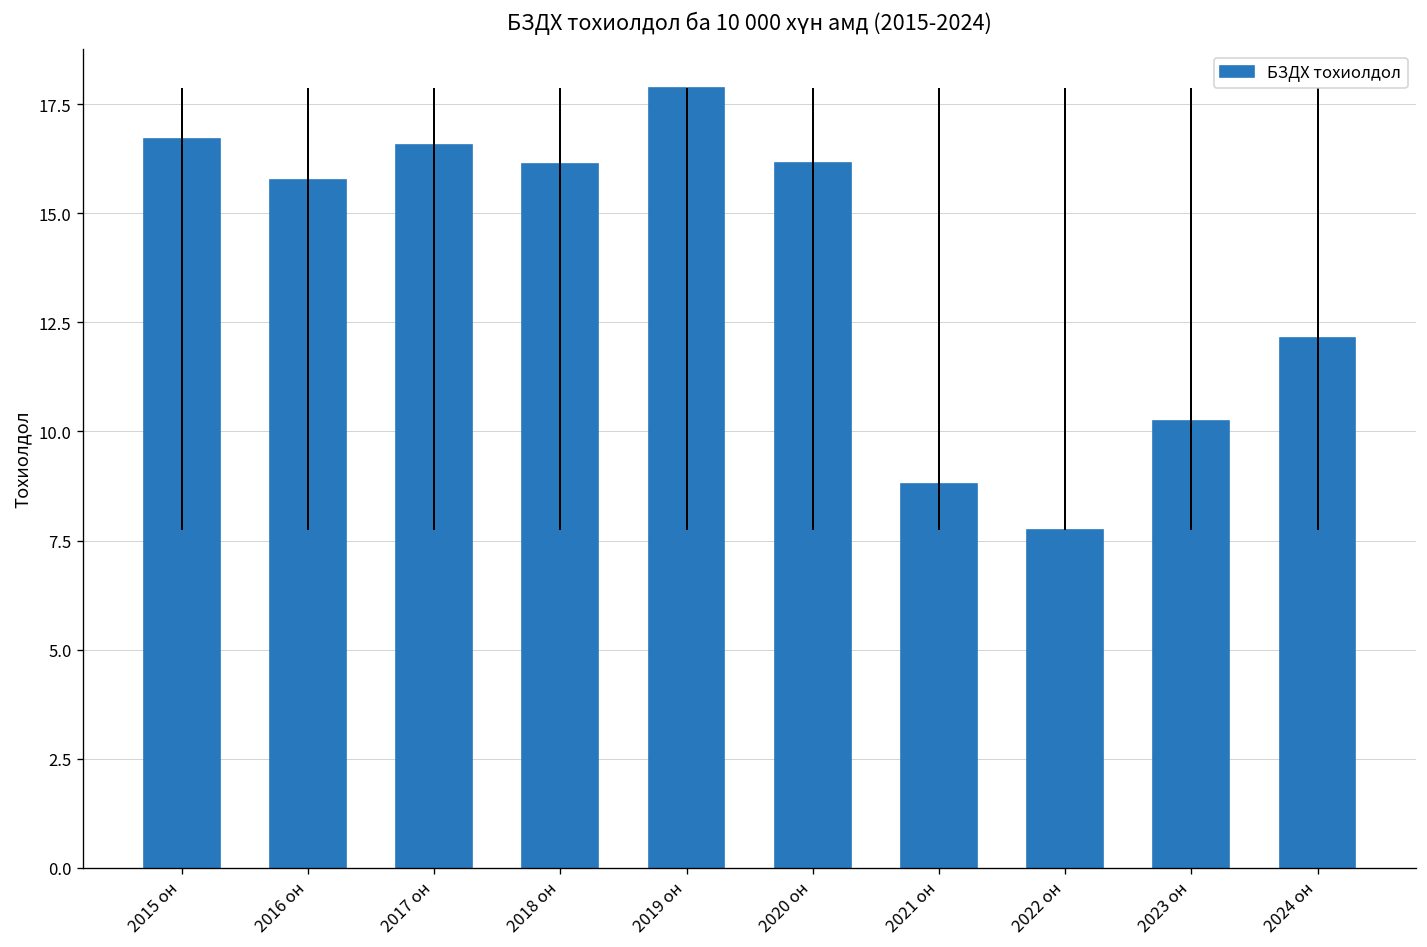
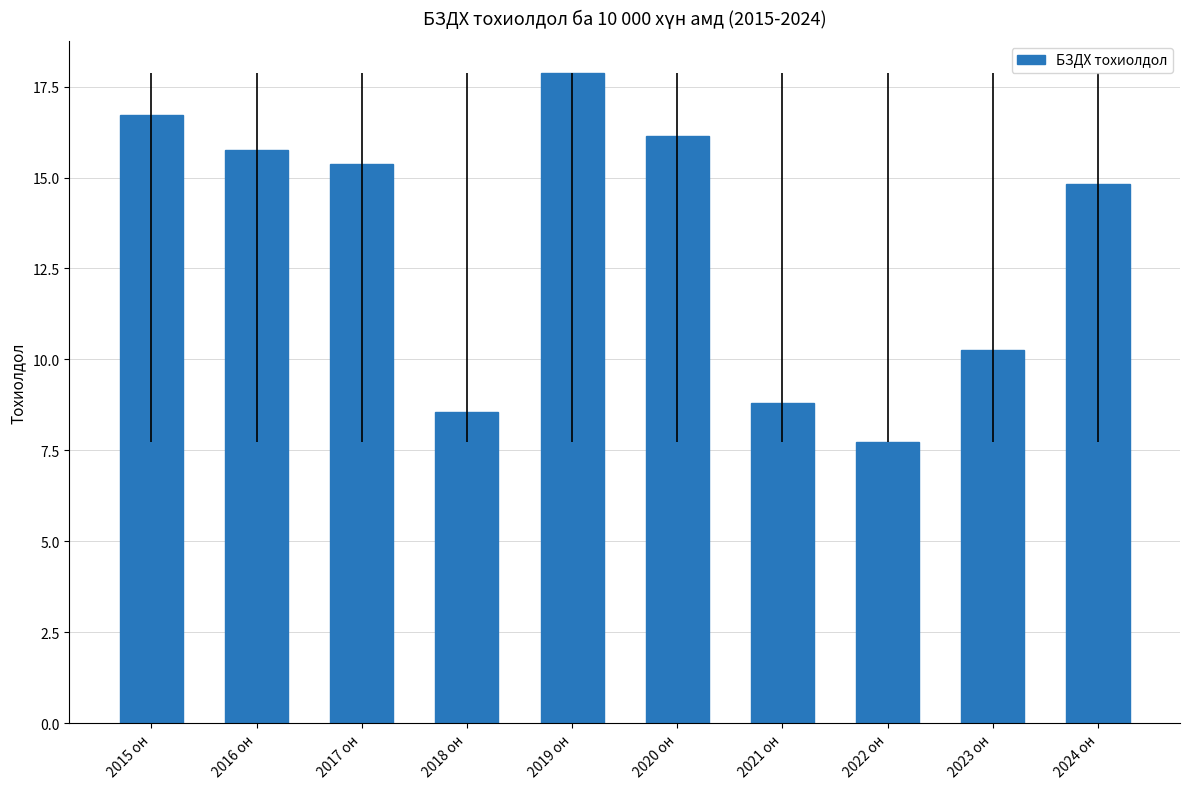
  {
    "2015 он": 16.7,
    "2016 он": 15.8,
-   "2017 он": 16.6,
-   "2018 он": 16.1,
+   "2017 он": 15.4,
+   "2018 он": 8.5,
    "2019 он": 17.9,
    "2020 он": 16.2,
    "2021 он": 8.8,
    "2022 он": 7.7,
    "2023 он": 10.2,
-   "2024 он": 12.2
+   "2024 он": 14.8
  }
